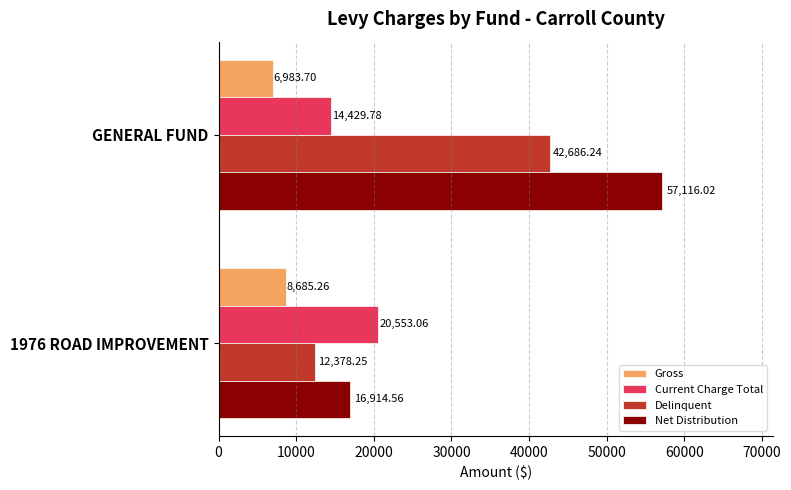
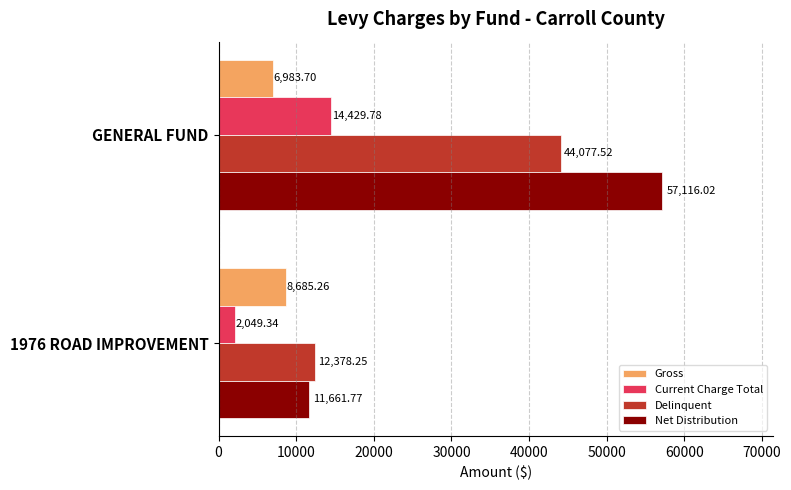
  {
    "Gross": {
      "GENERAL FUND": "6,983.70",
      "1976 ROAD IMPROVEMENT": "8,685.26"
    },
    "Current Charge Total": {
      "GENERAL FUND": "14,429.78",
-     "1976 ROAD IMPROVEMENT": "20,553.06"
+     "1976 ROAD IMPROVEMENT": "2,049.34"
    },
    "Delinquent": {
-     "GENERAL FUND": "42,686.24",
+     "GENERAL FUND": "44,077.52",
      "1976 ROAD IMPROVEMENT": "12,378.25"
    },
    "Net Distribution": {
      "GENERAL FUND": "57,116.02",
-     "1976 ROAD IMPROVEMENT": "16,914.56"
+     "1976 ROAD IMPROVEMENT": "11,661.77"
    }
  }
